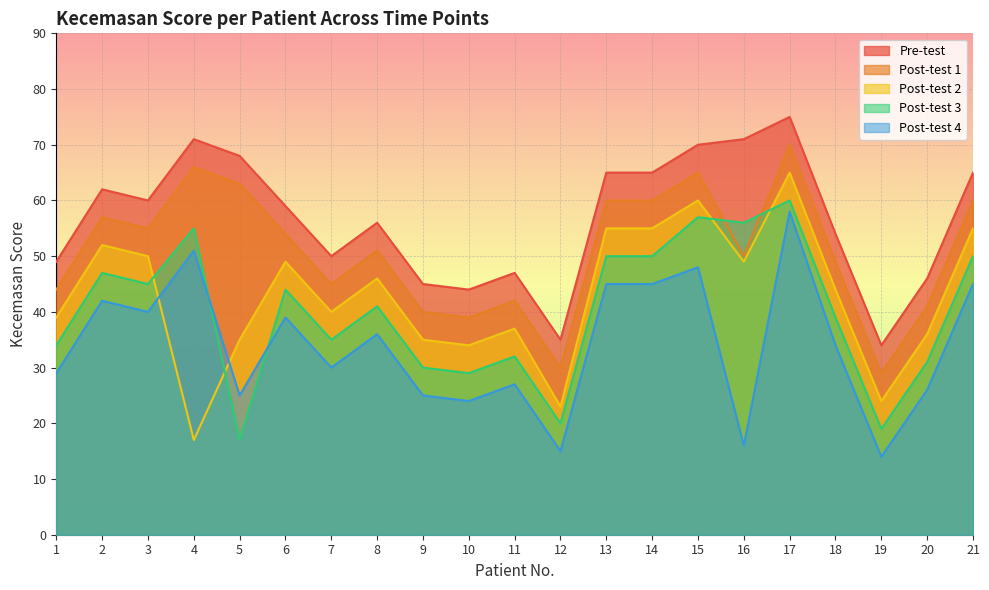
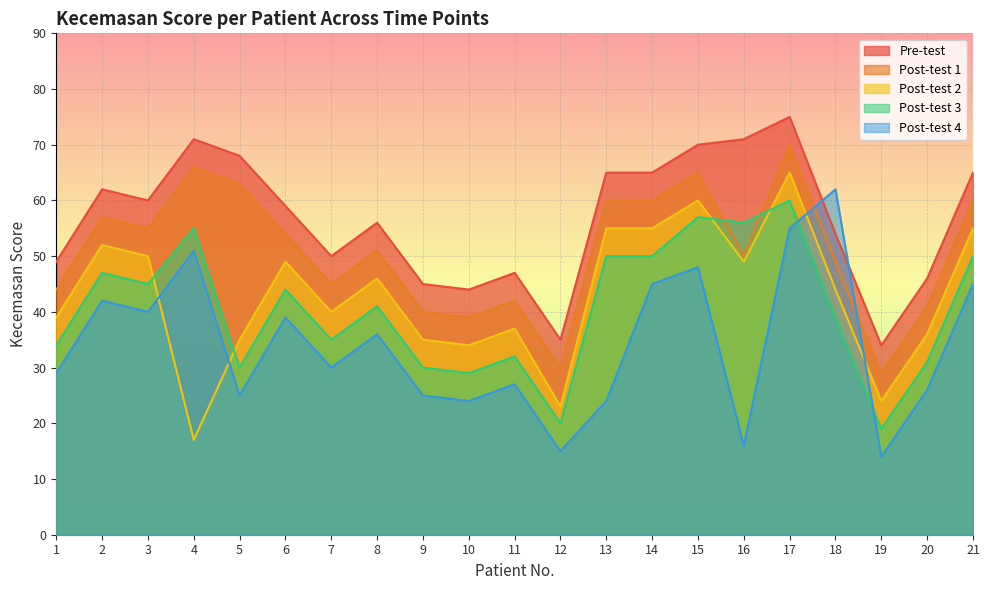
  {
    "Post-test 2": {
      "1": 39,
      "2": 52,
      "3": 50,
      "4": 17,
      "5": 35,
      "6": 49,
      "7": 40,
      "8": 46,
      "9": 35,
      "10": 34,
      "11": 37,
      "12": 23,
      "13": 55,
      "14": 55,
      "15": 60,
      "16": 49,
      "17": 65,
      "18": 44,
      "19": 24,
      "20": 36,
      "21": 55
    },
    "Post-test 3": {
      "1": 34,
      "2": 47,
      "3": 45,
      "4": 55,
-     "5": 17,
+     "5": 30,
      "6": 44,
      "7": 35,
      "8": 41,
      "9": 30,
      "10": 29,
      "11": 32,
      "12": 20,
      "13": 50,
      "14": 50,
      "15": 57,
      "16": 56,
      "17": 60,
      "18": 39,
      "19": 19,
      "20": 31,
      "21": 50
    },
    "Post-test 4": {
      "1": 29,
      "2": 42,
      "3": 40,
      "4": 51,
      "5": 25,
      "6": 39,
      "7": 30,
      "8": 36,
      "9": 25,
      "10": 24,
      "11": 27,
      "12": 15,
-     "13": 45,
+     "13": 24,
      "14": 45,
      "15": 48,
      "16": 16,
-     "17": 58,
-     "18": 34,
+     "17": 55,
+     "18": 62,
      "19": 14,
      "20": 26,
      "21": 45
    }
  }
